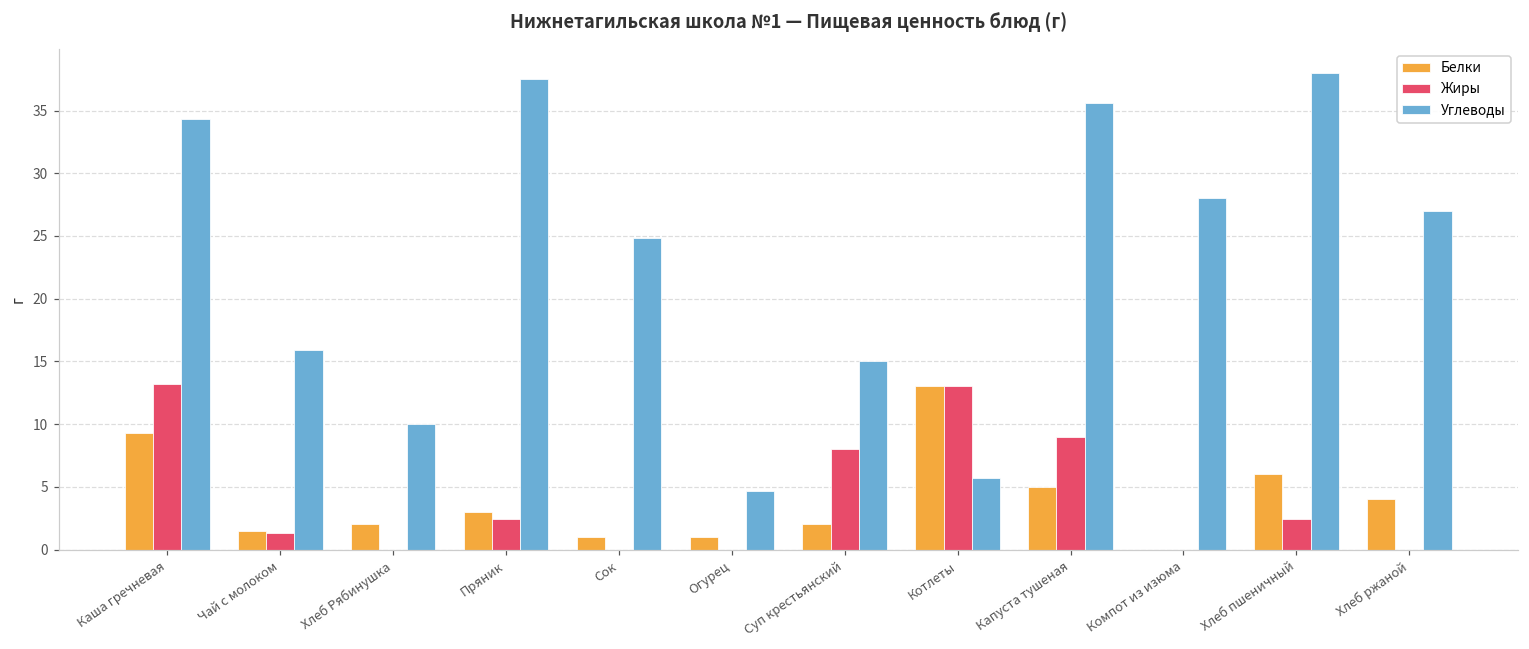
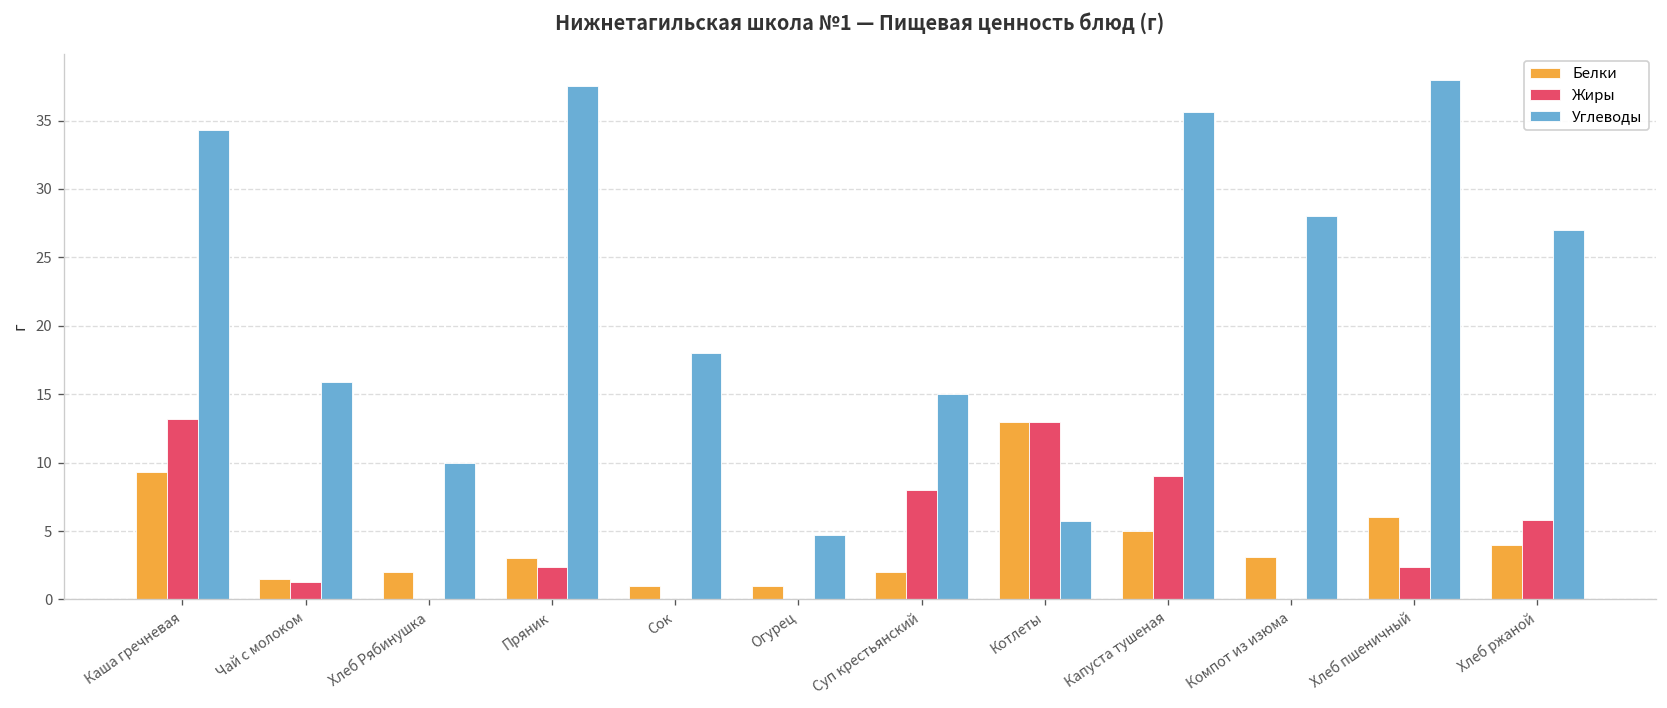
  {
    "Белки": {
      "Каша гречневая": 9.3,
      "Чай с молоком": 1.5,
      "Хлеб Рябинушка": 2.0,
      "Пряник": 3.0,
      "Сок": 1.0,
      "Огурец": 1.0,
      "Суп крестьянский": 2.0,
      "Котлеты": 13.0,
      "Капуста тушеная": 5.0,
-     "Компот из изюма": 0.0,
+     "Компот из изюма": 3.1,
      "Хлеб пшеничный": 6.0,
      "Хлеб ржаной": 4.0
    },
    "Жиры": {
      "Каша гречневая": 13.2,
      "Чай с молоком": 1.3,
      "Хлеб Рябинушка": 0.0,
      "Пряник": 2.4,
      "Сок": 0.0,
      "Огурец": 0.0,
      "Суп крестьянский": 8.0,
      "Котлеты": 13.0,
      "Капуста тушеная": 9.0,
      "Компот из изюма": 0.0,
      "Хлеб пшеничный": 2.4,
-     "Хлеб ржаной": 0.0
+     "Хлеб ржаной": 5.8
    },
    "Углеводы": {
      "Каша гречневая": 34.3,
      "Чай с молоком": 15.9,
      "Хлеб Рябинушка": 10.0,
      "Пряник": 37.5,
-     "Сок": 24.8,
+     "Сок": 18.0,
      "Огурец": 4.7,
      "Суп крестьянский": 15.0,
      "Котлеты": 5.7,
      "Капуста тушеная": 35.6,
      "Компот из изюма": 28.0,
      "Хлеб пшеничный": 38.0,
      "Хлеб ржаной": 27.0
    }
  }
